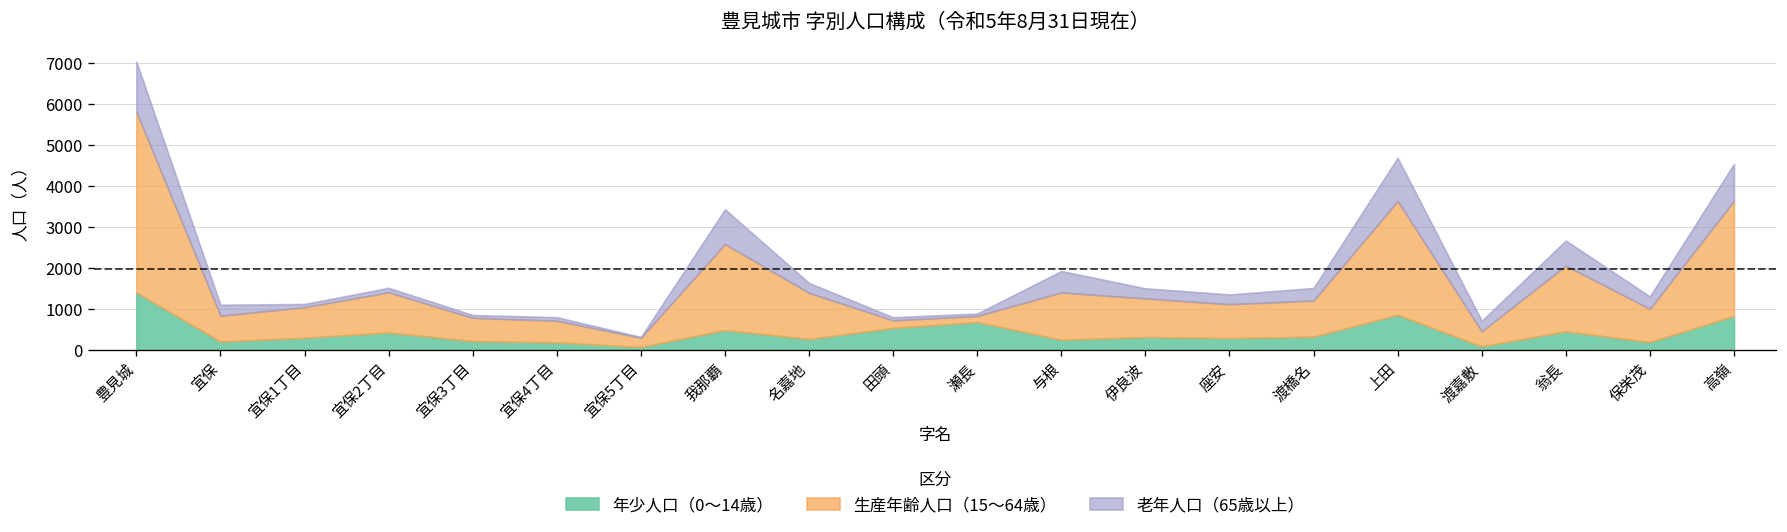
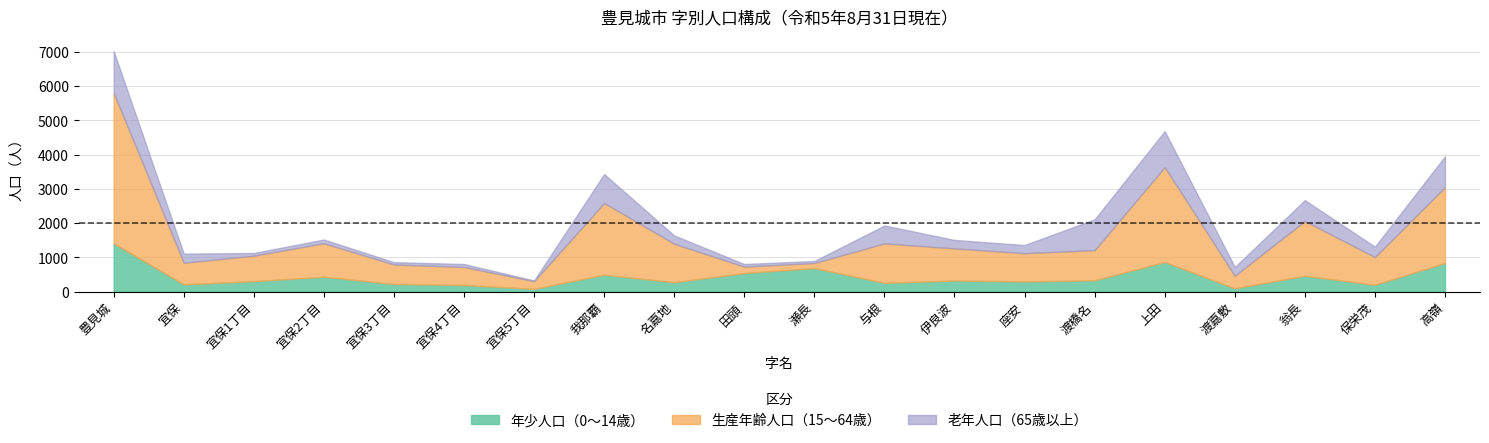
  {
    "年少人口（0～14歳）": {
      "豊見城": 1400,
      "宜保": 200,
      "宜保1丁目": 300,
      "宜保2丁目": 400,
      "宜保3丁目": 200,
      "宜保4丁目": 200,
      "宜保5丁目": 100,
      "我那覇": 500,
      "名嘉地": 300,
      "田頭": 500,
      "瀬長": 700,
      "与根": 300,
      "伊良波": 300,
      "座安": 300,
      "渡橋名": 300,
      "上田": 900,
      "渡嘉敷": 100,
      "翁長": 500,
      "保栄茂": 200,
      "高嶺": 800
    },
    "生産年齢人口（15～64歳）": {
      "豊見城": 4400,
      "宜保": 600,
      "宜保1丁目": 700,
      "宜保2丁目": 1000,
      "宜保4丁目": 500,
      "我那覇": 2100,
      "名嘉地": 1100,
      "田頭": 200,
      "与根": 1200,
      "伊良波": 900,
      "座安": 800,
      "渡橋名": 900,
      "上田": 2800,
      "渡嘉敷": 400,
      "翁長": 1600,
      "保栄茂": 800,
-     "高嶺": 2800
+     "高嶺": 2200
    },
    "老年人口（65歳以上）": {
      "豊見城": 1200,
      "宜保": 300,
      "宜保1丁目": 100,
      "宜保2丁目": 100,
      "宜保4丁目": 100,
      "我那覇": 800,
      "名嘉地": 200,
      "田頭": 100,
      "与根": 500,
      "伊良波": 200,
      "座安": 200,
-     "渡橋名": 300,
+     "渡橋名": 900,
      "上田": 1100,
      "渡嘉敷": 300,
      "翁長": 600,
      "保栄茂": 300,
      "高嶺": 900
    }
  }
